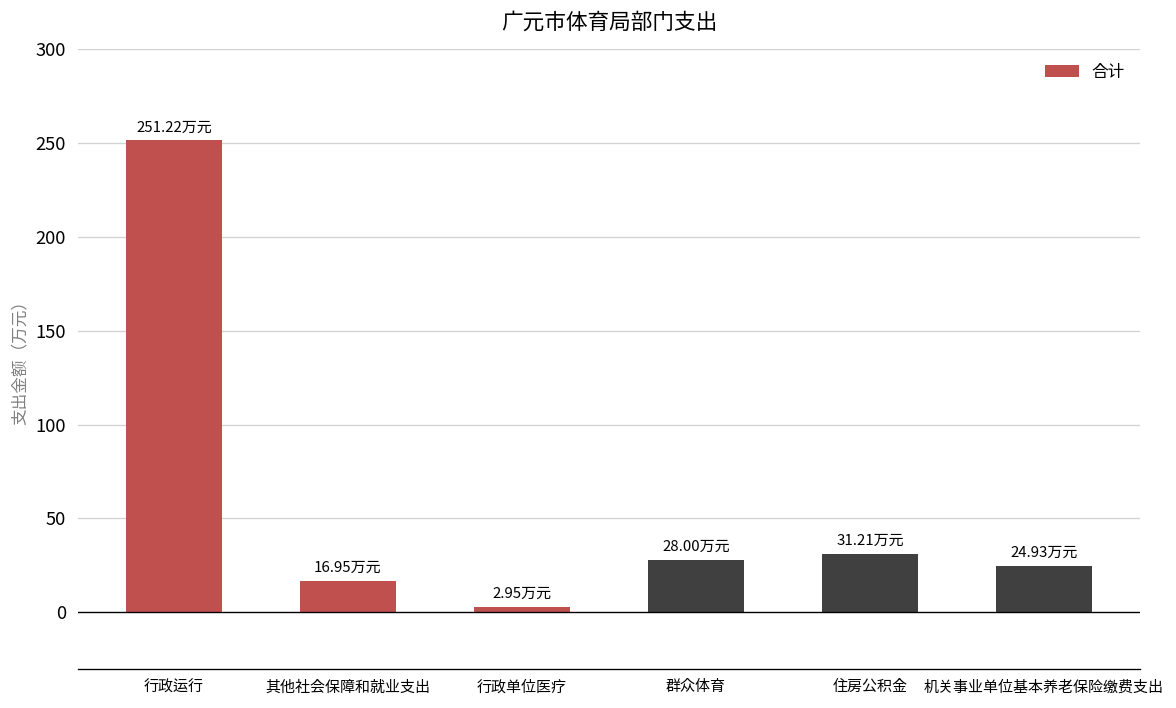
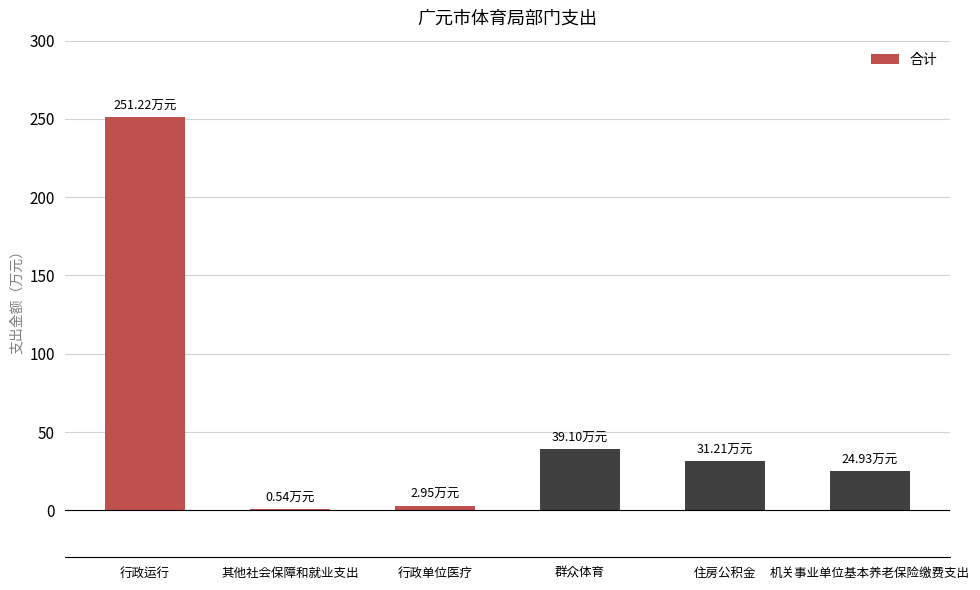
  {
    "行政运行": 251.22,
-   "其他社会保障和就业支出": 16.95,
+   "其他社会保障和就业支出": 0.54,
    "行政单位医疗": 2.95,
-   "群众体育": 28.00,
+   "群众体育": 39.10,
    "住房公积金": 31.21,
    "机关事业单位基本养老保险缴费支出": 24.93
  }
